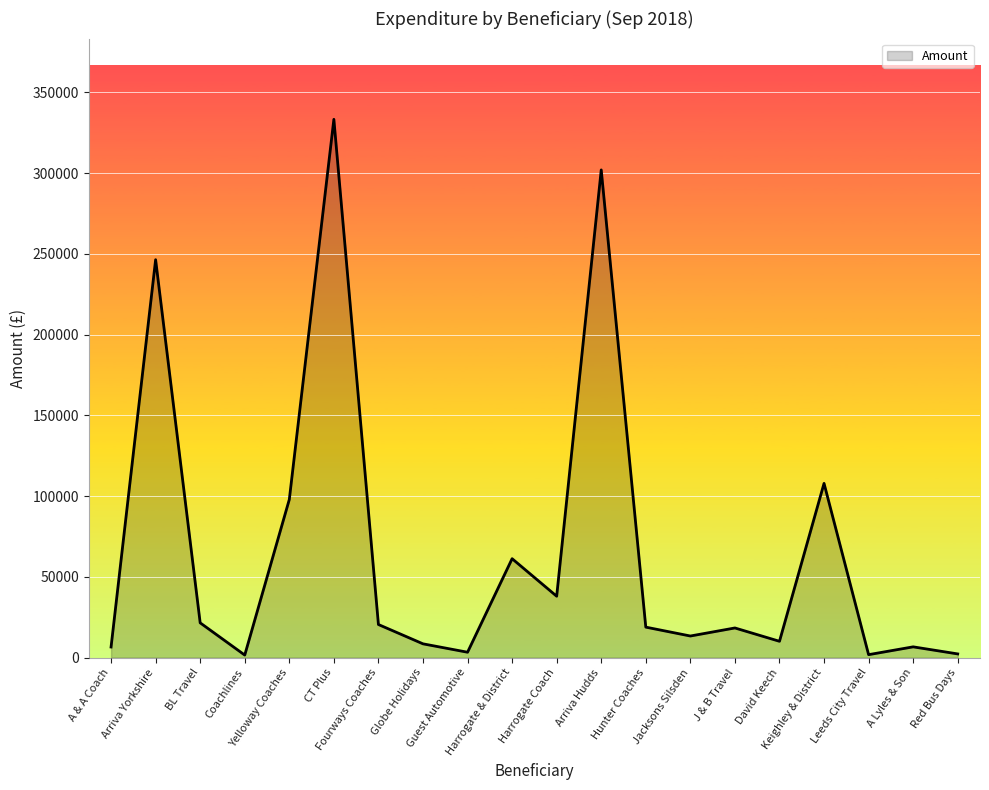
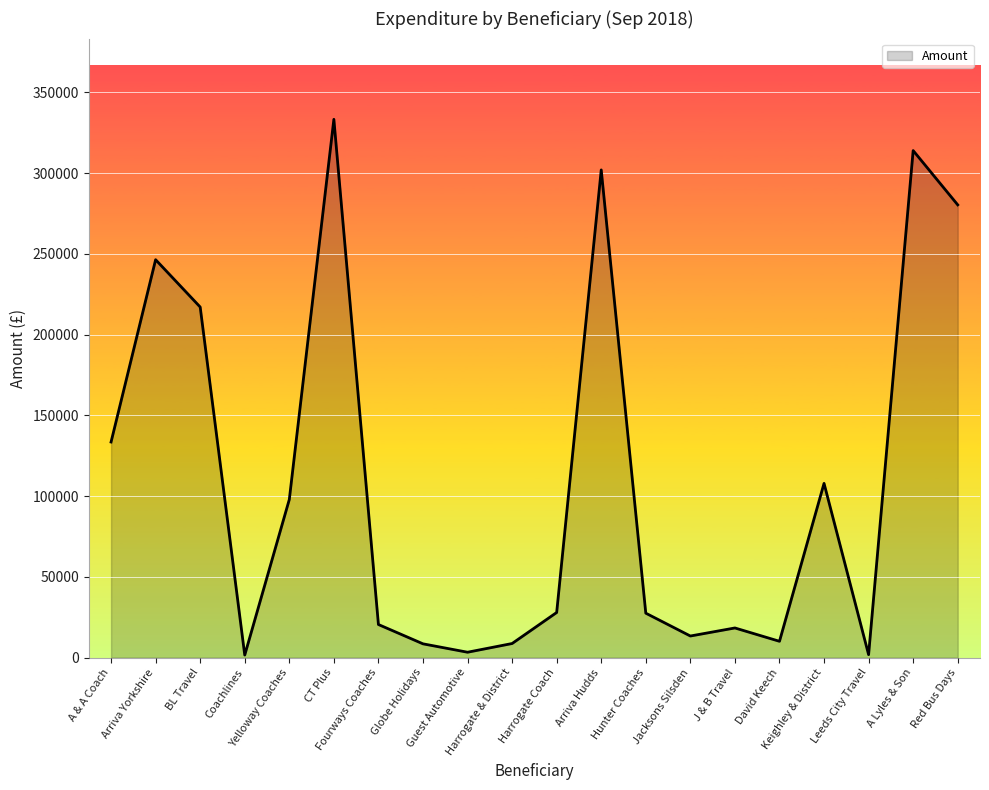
  {
-   "A & A Coach": 7000,
+   "A & A Coach": 133000,
    "Arriva Yorkshire": 246000,
-   "BL Travel": 22000,
+   "BL Travel": 217000,
    "Coachlines": 2000,
    "Yelloway Coaches": 98000,
    "CT Plus": 333000,
    "Fourways Coaches": 20000,
    "Globe Holidays": 9000,
    "Guest Automotive": 3000,
-   "Harrogate & District": 61000,
-   "Harrogate Coach": 38000,
+   "Harrogate & District": 9000,
+   "Harrogate Coach": 28000,
    "Arriva Hudds": 302000,
-   "Hunter Coaches": 19000,
+   "Hunter Coaches": 28000,
    "Jacksons Silsden": 13000,
    "J & B Travel": 18000,
    "David Keech": 10000,
    "Keighley & District": 108000,
    "Leeds City Travel": 2000,
-   "A Lyles & Son": 7000,
-   "Red Bus Days": 2000
+   "A Lyles & Son": 314000,
+   "Red Bus Days": 280000
  }
